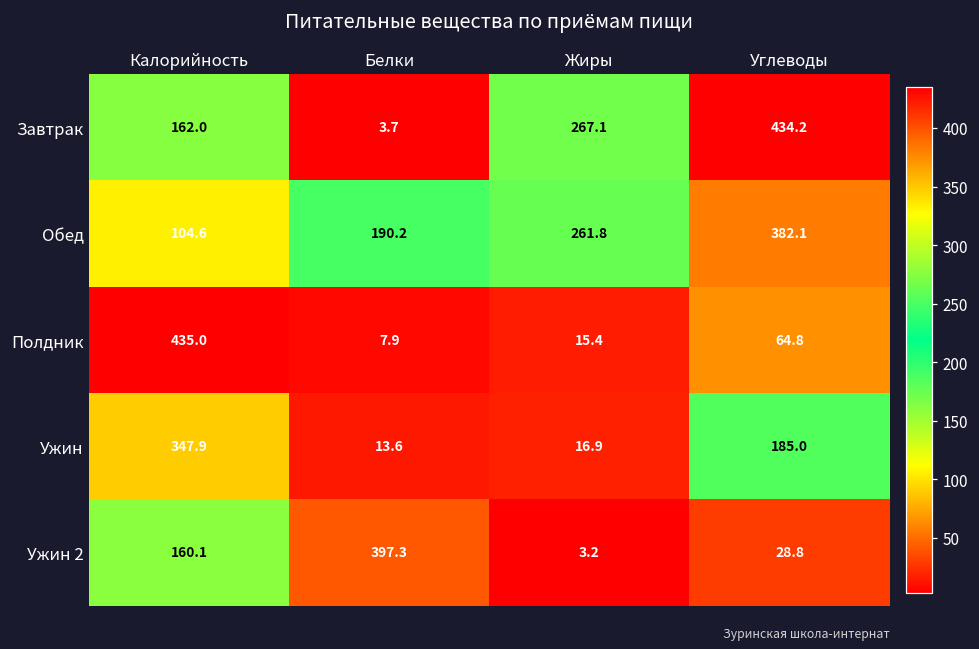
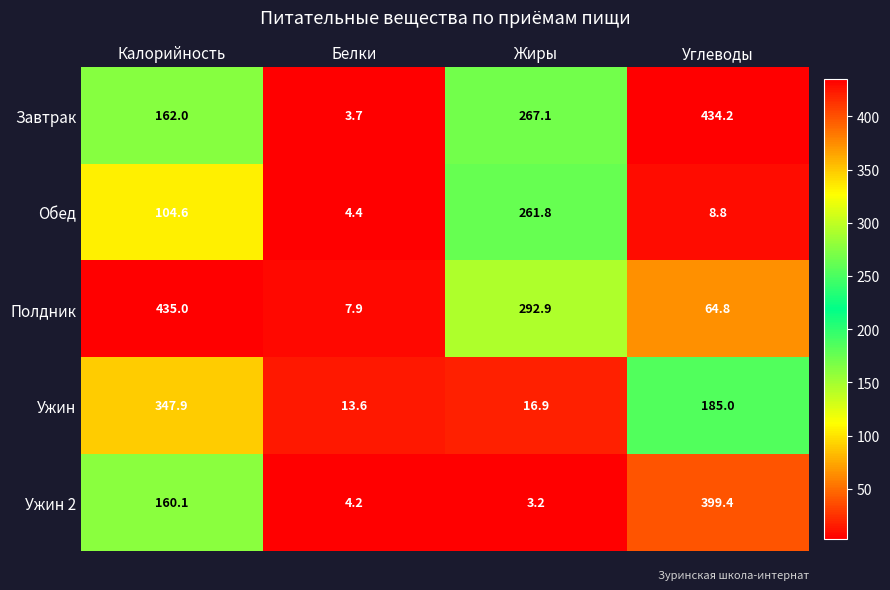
  {
    "Завтрак": {
      "Калорийность": 162.0,
      "Белки": 3.7,
      "Жиры": 267.1,
      "Углеводы": 434.2
    },
    "Обед": {
      "Калорийность": 104.6,
-     "Белки": 190.2,
+     "Белки": 4.4,
      "Жиры": 261.8,
-     "Углеводы": 382.1
+     "Углеводы": 8.8
    },
    "Полдник": {
      "Калорийность": 435.0,
      "Белки": 7.9,
-     "Жиры": 15.4,
+     "Жиры": 292.9,
      "Углеводы": 64.8
    },
    "Ужин": {
      "Калорийность": 347.9,
      "Белки": 13.6,
      "Жиры": 16.9,
      "Углеводы": 185.0
    },
    "Ужин 2": {
      "Калорийность": 160.1,
-     "Белки": 397.3,
+     "Белки": 4.2,
      "Жиры": 3.2,
-     "Углеводы": 28.8
+     "Углеводы": 399.4
    }
  }
